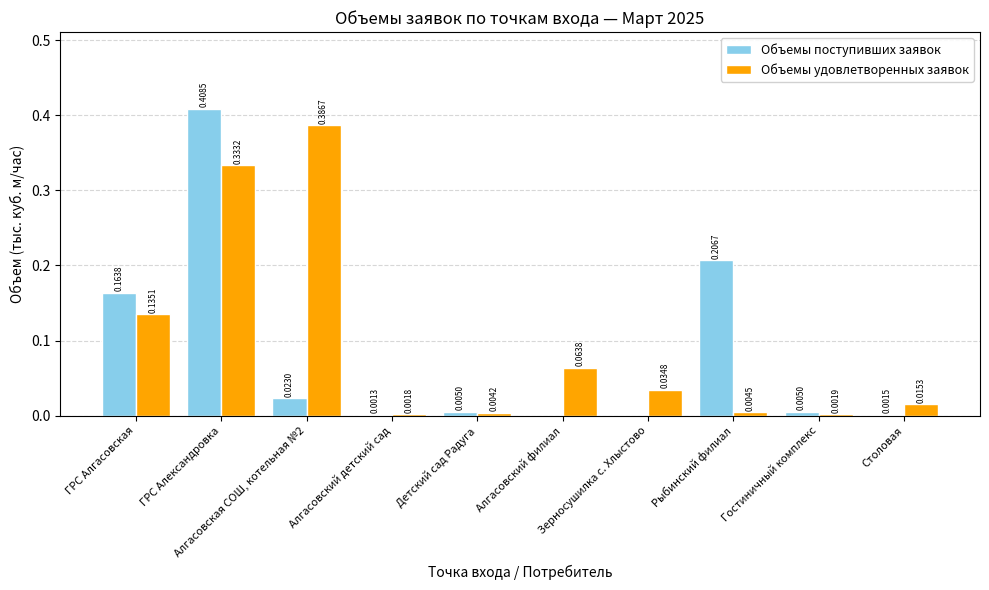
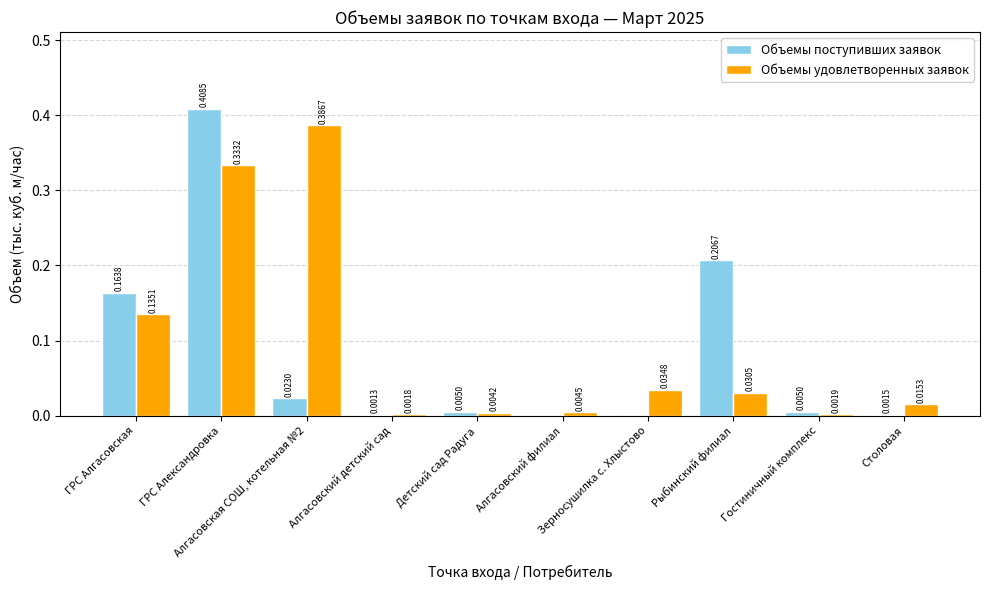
  {
    "Объемы поступивших заявок": {
      "ГРС Алгасовская": 0.1638,
      "ГРС Александровка": 0.4085,
      "Алгасовская СОШ, котельная №2": 0.0230,
      "Алгасовский детский сад": 0.0013,
      "Детский сад Радуга": 0.0050,
      "Рыбинский филиал": 0.2067,
      "Гостиничный комплекс": 0.0050,
      "Столовая": 0.0015
    },
    "Объемы удовлетворенных заявок": {
      "ГРС Алгасовская": 0.1351,
      "ГРС Александровка": 0.3332,
      "Алгасовская СОШ, котельная №2": 0.3867,
      "Алгасовский детский сад": 0.0018,
      "Детский сад Радуга": 0.0042,
-     "Алгасовский филиал": 0.0638,
+     "Алгасовский филиал": 0.0045,
      "Зерносушилка с. Хлыстово": 0.0348,
-     "Рыбинский филиал": 0.0045,
+     "Рыбинский филиал": 0.0305,
      "Гостиничный комплекс": 0.0019,
      "Столовая": 0.0153
    }
  }
